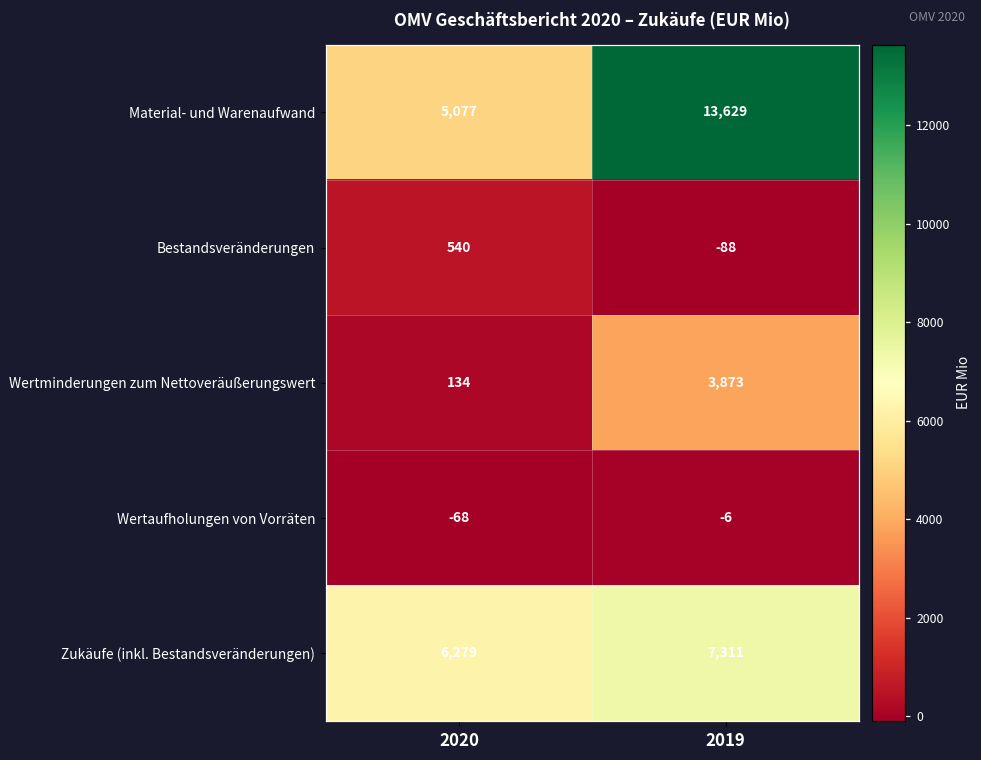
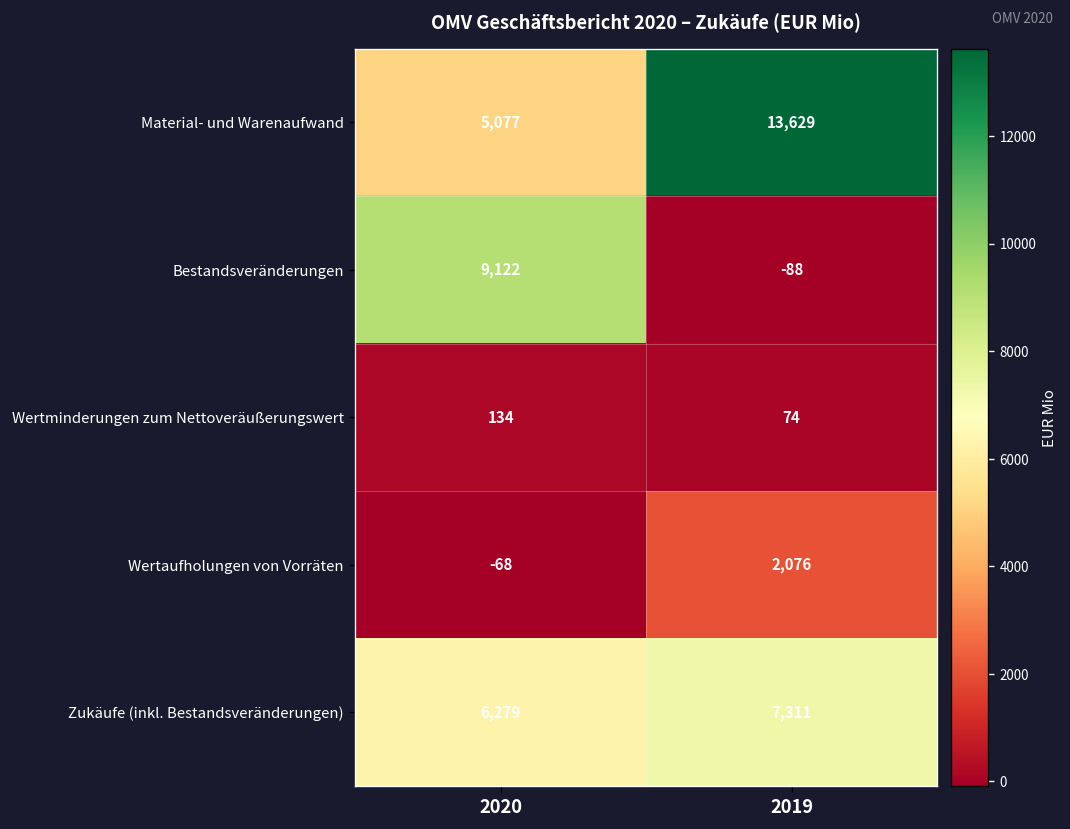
  {
    "Material- und Warenaufwand": {
      "2020": "5,077",
      "2019": "13,629"
    },
    "Bestandsveränderungen": {
-     "2020": "540",
+     "2020": "9,122",
      "2019": "-88"
    },
    "Wertminderungen zum Nettoveräußerungswert": {
      "2020": "134",
-     "2019": "3,873"
+     "2019": "74"
    },
    "Wertaufholungen von Vorräten": {
      "2020": "-68",
-     "2019": "-6"
+     "2019": "2,076"
    },
    "Zukäufe (inkl. Bestandsveränderungen)": {
      "2020": "6,279",
      "2019": "7,311"
    }
  }
